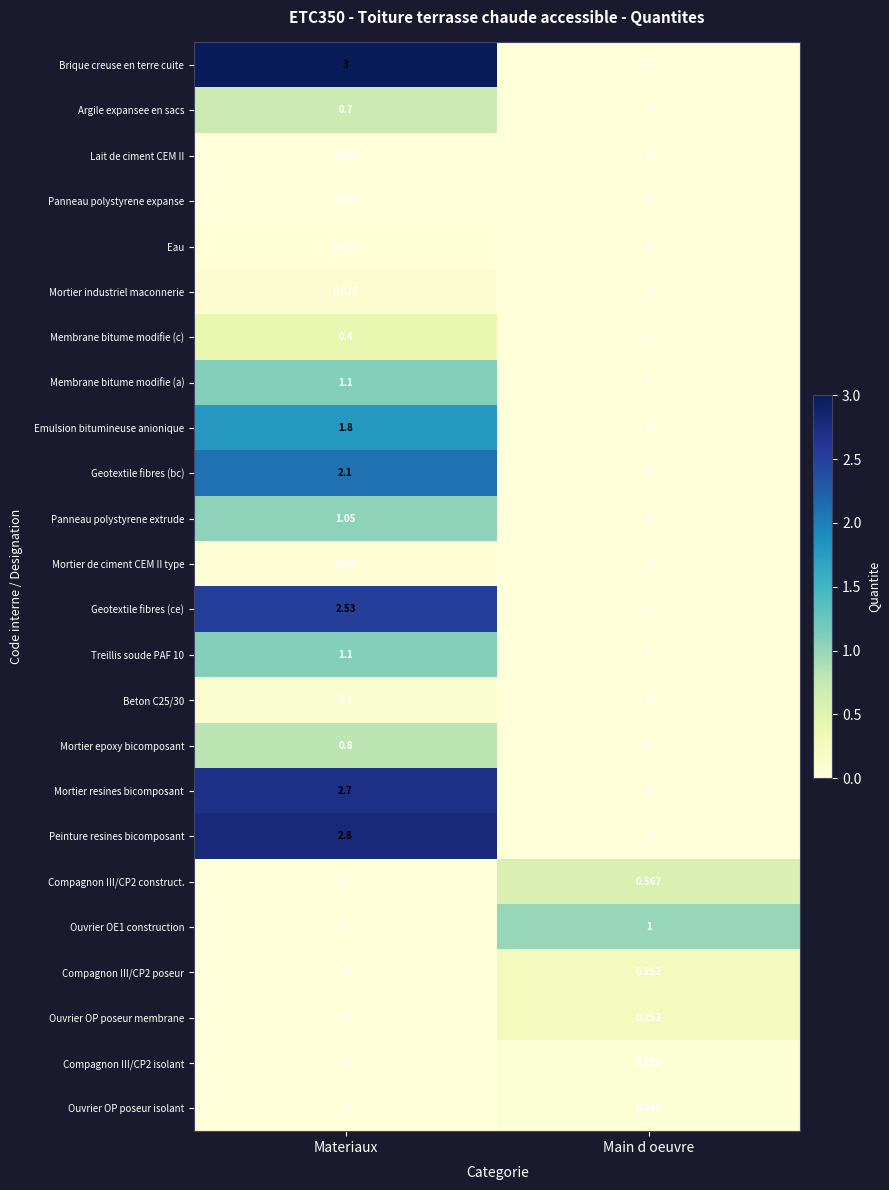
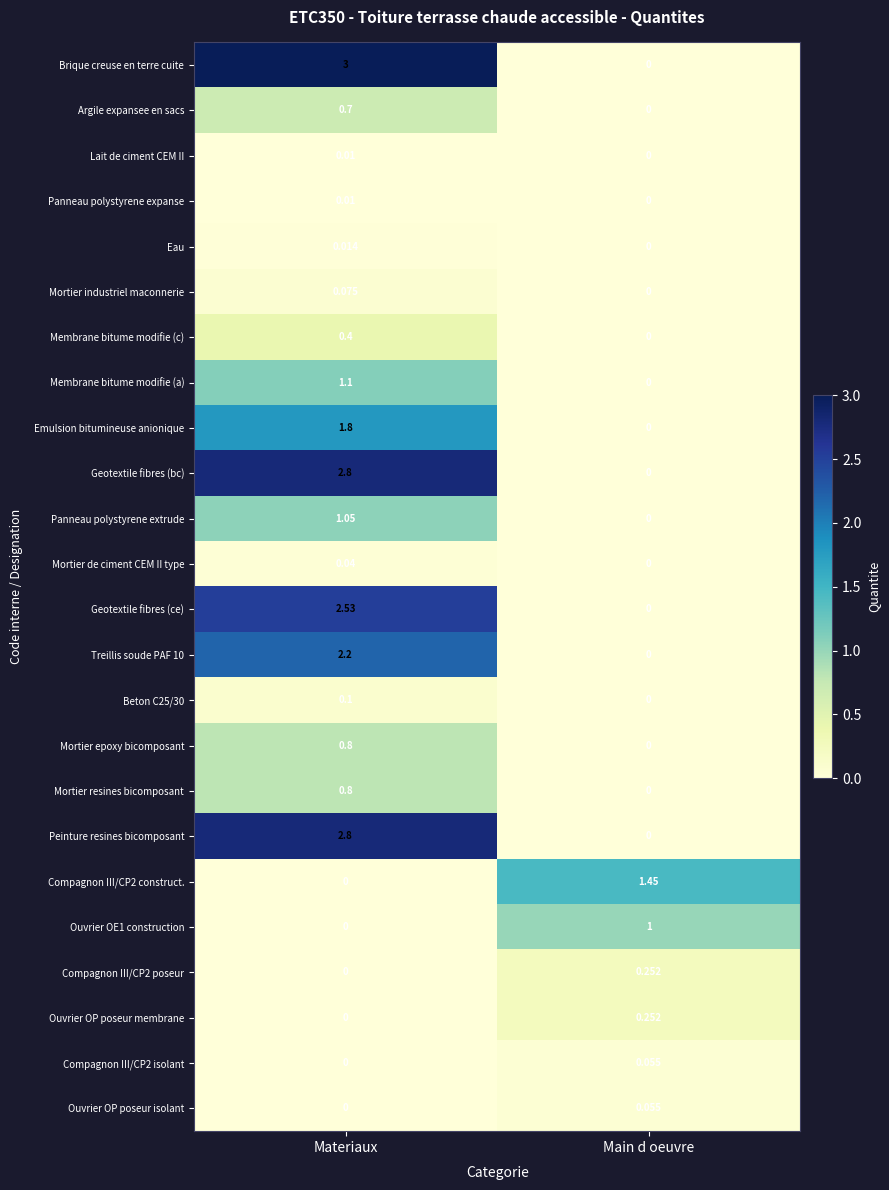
  {
    "Brique creuse en terre cuite": {
      "Materiaux": 3
    },
    "Argile expansee en sacs": {
      "Materiaux": 0.7
    },
    "Membrane bitume modifie (c)": {
      "Materiaux": 0.4
    },
    "Membrane bitume modifie (a)": {
      "Materiaux": 1.1
    },
    "Emulsion bitumineuse anionique": {
      "Materiaux": 1.8
    },
    "Geotextile fibres (bc)": {
-     "Materiaux": 2.1
+     "Materiaux": 2.8
    },
    "Panneau polystyrene extrude": {
      "Materiaux": 1.05
    },
    "Geotextile fibres (ce)": {
      "Materiaux": 2.53
    },
    "Treillis soude PAF 10": {
-     "Materiaux": 1.1
+     "Materiaux": 2.2
    },
    "Beton C25/30": {
      "Materiaux": 0.1
    },
    "Mortier epoxy bicomposant": {
      "Materiaux": 0.8
    },
    "Mortier resines bicomposant": {
-     "Materiaux": 2.7
+     "Materiaux": 0.8
    },
    "Peinture resines bicomposant": {
      "Materiaux": 2.8
    },
    "Compagnon III/CP2 construct.": {
-     "Main d oeuvre": 0.567
+     "Main d oeuvre": 1.45
    },
    "Ouvrier OE1 construction": {
      "Main d oeuvre": 1
    },
    "Compagnon III/CP2 poseur": {
      "Main d oeuvre": 0.252
    },
    "Ouvrier OP poseur membrane": {
      "Main d oeuvre": 0.252
    }
  }
